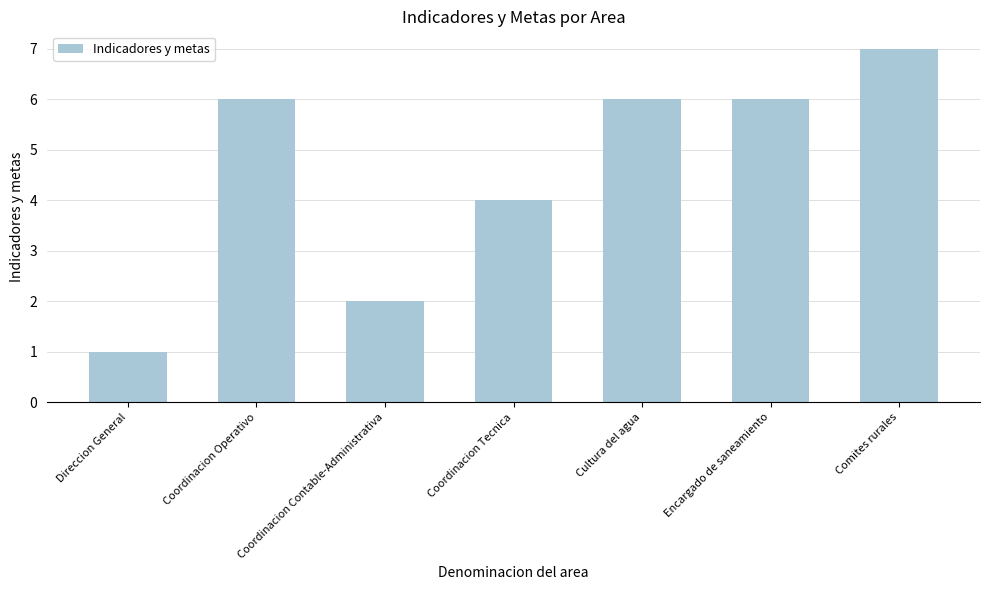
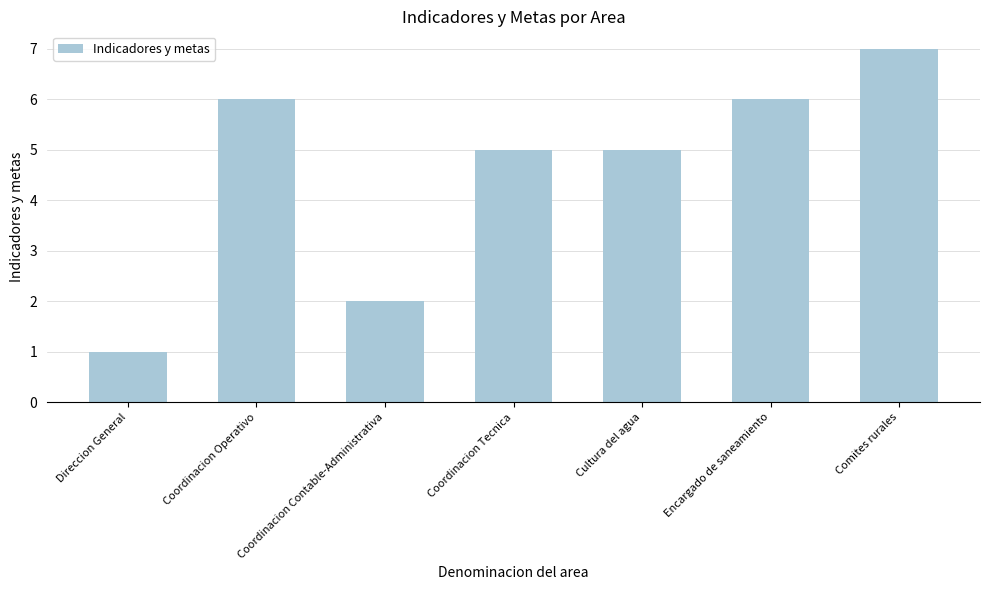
  {
    "Direccion General": 1,
    "Coordinacion Operativo": 6,
    "Coordinacion Contable-Administrativa": 2,
-   "Coordinacion Tecnica": 4,
-   "Cultura del agua": 6,
+   "Coordinacion Tecnica": 5,
+   "Cultura del agua": 5,
    "Encargado de saneamiento": 6,
    "Comites rurales": 7
  }
